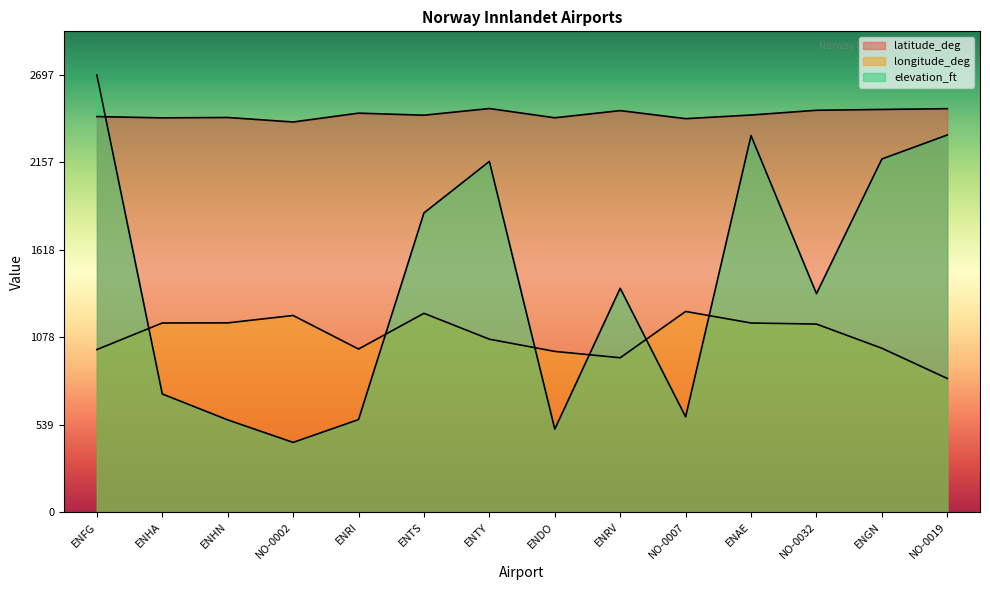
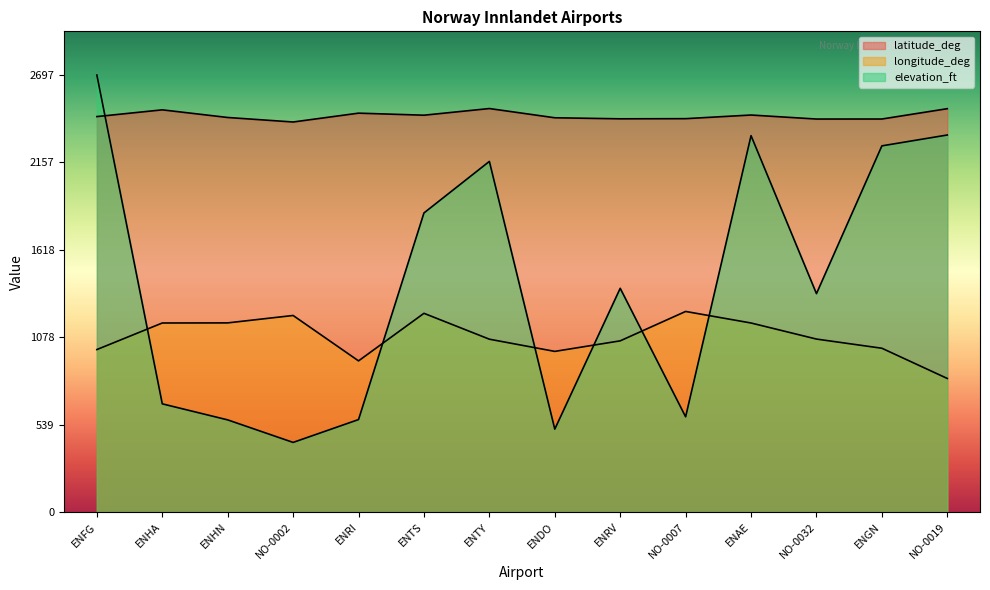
  {
    "latitude_deg": {
      "ENFG": 2440,
-     "ENHA": 2430,
+     "ENHA": 2480,
      "ENHN": 2440,
      "NO-0002": 2410,
      "ENRI": 2460,
      "ENTS": 2450,
      "ENTY": 2490,
      "ENDO": 2430,
-     "ENRV": 2480,
+     "ENRV": 2430,
      "NO-0007": 2430,
      "ENAE": 2450,
-     "NO-0032": 2480,
-     "ENGN": 2480,
+     "NO-0032": 2430,
+     "ENGN": 2430,
      "NO-0019": 2490
    },
    "longitude_deg": {
      "ENFG": 1000,
      "ENHA": 1170,
      "ENHN": 1170,
      "NO-0002": 1210,
-     "ENRI": 1010,
+     "ENRI": 930,
      "ENTS": 1230,
      "ENTY": 1070,
      "ENDO": 990,
-     "ENRV": 950,
+     "ENRV": 1060,
      "NO-0007": 1240,
      "ENAE": 1170,
-     "NO-0032": 1160,
+     "NO-0032": 1070,
      "ENGN": 1010,
      "NO-0019": 820
    },
    "elevation_ft": {
      "ENFG": 2700,
-     "ENHA": 730,
+     "ENHA": 670,
      "ENHN": 570,
      "NO-0002": 430,
      "ENRI": 570,
      "ENTS": 1850,
      "ENTY": 2160,
      "ENDO": 510,
      "ENRV": 1380,
      "NO-0007": 590,
      "ENAE": 2320,
      "NO-0032": 1350,
-     "ENGN": 2180,
+     "ENGN": 2260,
      "NO-0019": 2330
    }
  }
